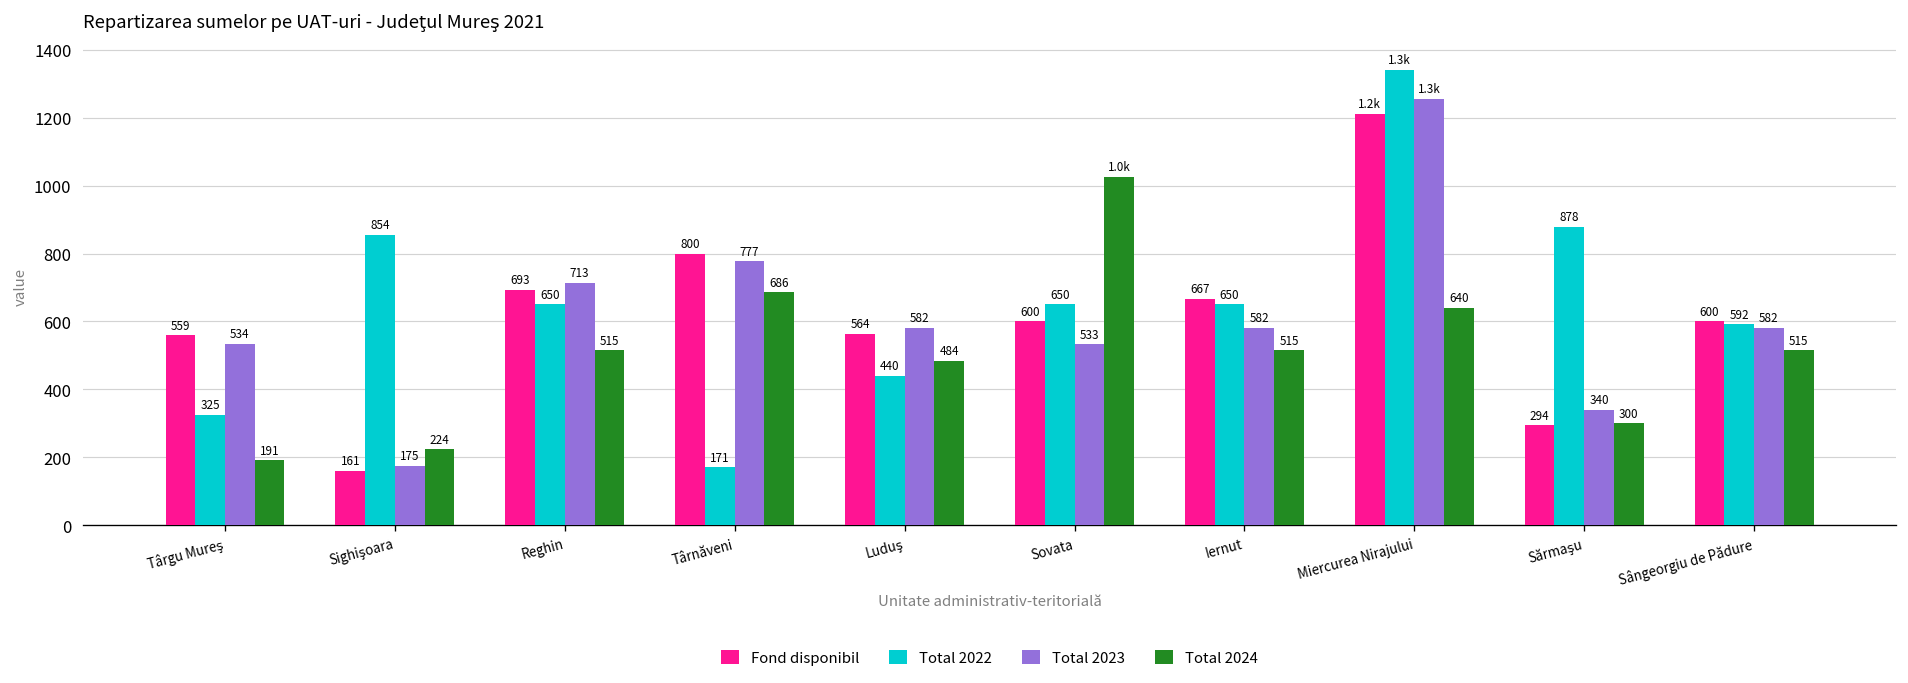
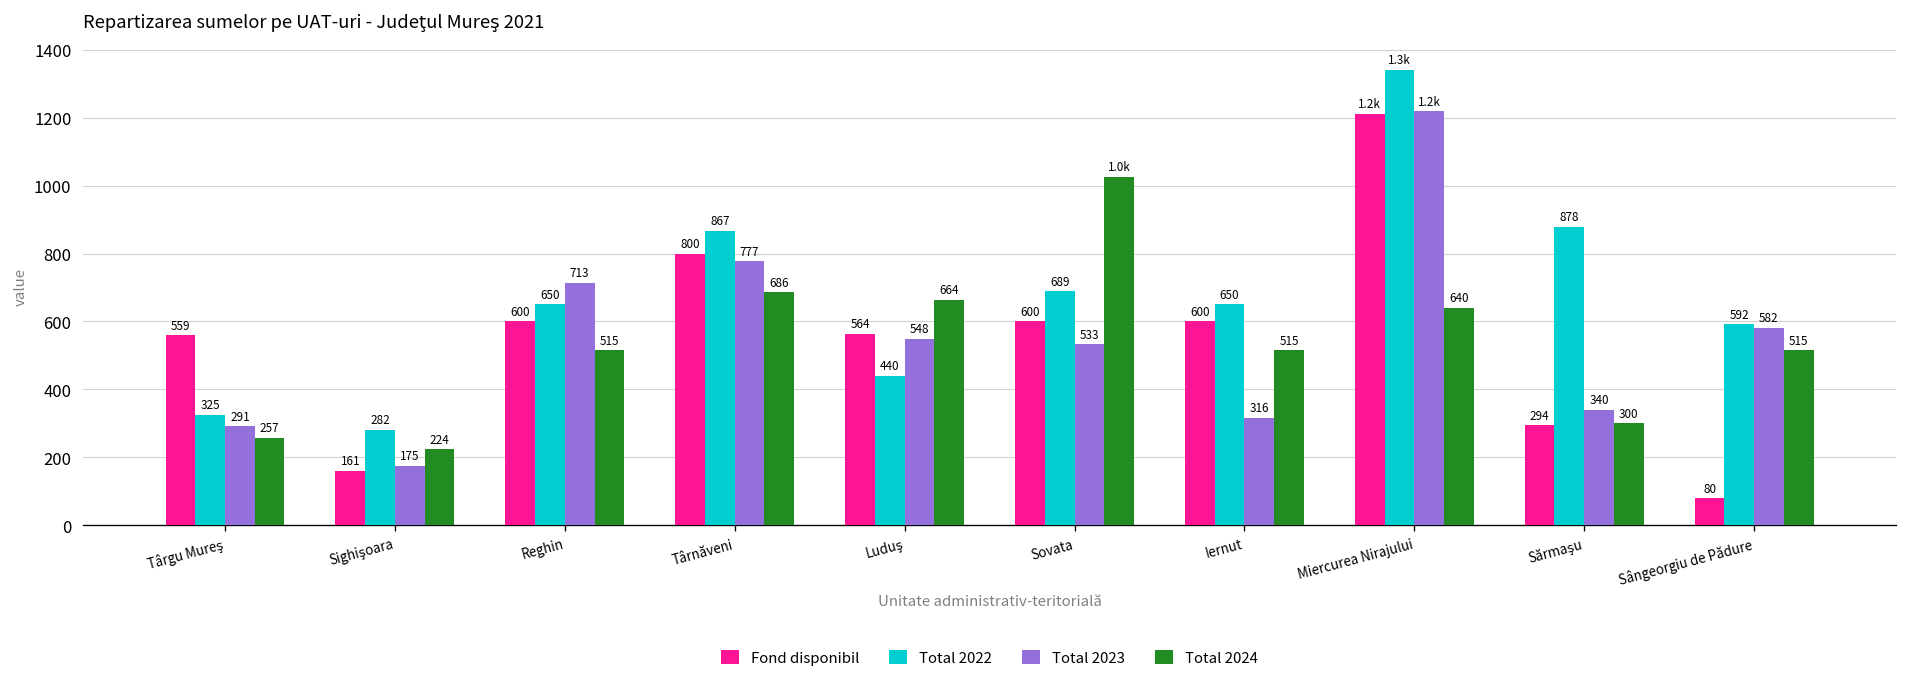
  {
    "Fond disponibil": {
      "Târgu Mureş": "559",
      "Sighişoara": "161",
-     "Reghin": "693",
+     "Reghin": "600",
      "Târnăveni": "800",
      "Luduş": "564",
      "Sovata": "600",
-     "Iernut": "667",
+     "Iernut": "600",
      "Miercurea Nirajului": "1.2k",
      "Sărmaşu": "294",
-     "Sângeorgiu de Pădure": "600"
+     "Sângeorgiu de Pădure": "80"
    },
    "Total 2022": {
      "Târgu Mureş": "325",
-     "Sighişoara": "854",
+     "Sighişoara": "282",
      "Reghin": "650",
-     "Târnăveni": "171",
+     "Târnăveni": "867",
      "Luduş": "440",
-     "Sovata": "650",
+     "Sovata": "689",
      "Iernut": "650",
      "Miercurea Nirajului": "1.3k",
      "Sărmaşu": "878",
      "Sângeorgiu de Pădure": "592"
    },
    "Total 2023": {
-     "Târgu Mureş": "534",
+     "Târgu Mureş": "291",
      "Sighişoara": "175",
      "Reghin": "713",
      "Târnăveni": "777",
-     "Luduş": "582",
+     "Luduş": "548",
      "Sovata": "533",
-     "Iernut": "582",
-     "Miercurea Nirajului": "1.3k",
+     "Iernut": "316",
+     "Miercurea Nirajului": "1.2k",
      "Sărmaşu": "340",
      "Sângeorgiu de Pădure": "582"
    },
    "Total 2024": {
-     "Târgu Mureş": "191",
+     "Târgu Mureş": "257",
      "Sighişoara": "224",
      "Reghin": "515",
      "Târnăveni": "686",
-     "Luduş": "484",
+     "Luduş": "664",
      "Sovata": "1.0k",
      "Iernut": "515",
      "Miercurea Nirajului": "640",
      "Sărmaşu": "300",
      "Sângeorgiu de Pădure": "515"
    }
  }
